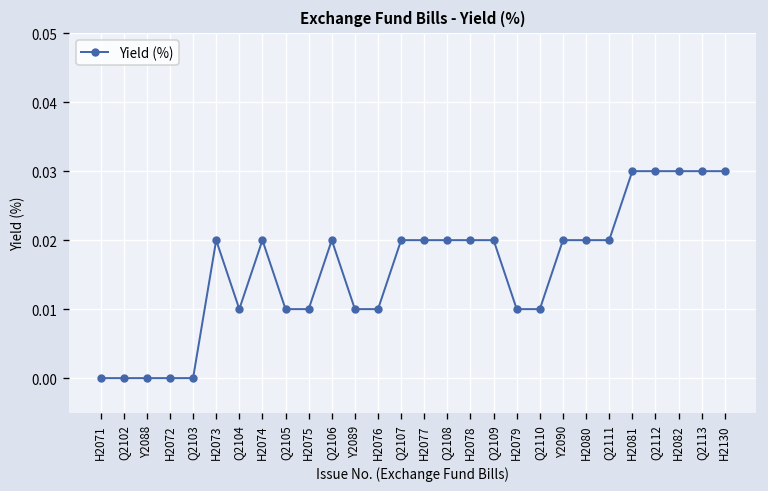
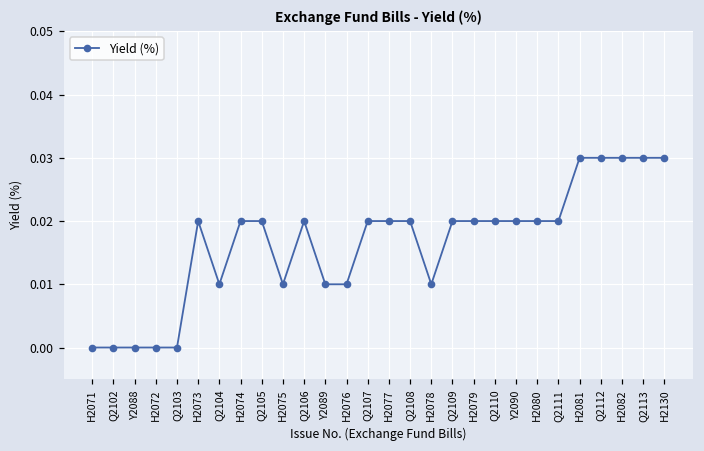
  {
    "H2071": 0.00,
    "Q2102": 0.00,
    "Y2088": 0.00,
    "H2072": 0.00,
    "Q2103": 0.00,
    "H2073": 0.02,
    "Q2104": 0.01,
    "H2074": 0.02,
-   "Q2105": 0.01,
+   "Q2105": 0.02,
    "H2075": 0.01,
    "Q2106": 0.02,
    "Y2089": 0.01,
    "H2076": 0.01,
    "Q2107": 0.02,
    "H2077": 0.02,
    "Q2108": 0.02,
-   "H2078": 0.02,
+   "H2078": 0.01,
    "Q2109": 0.02,
-   "H2079": 0.01,
-   "Q2110": 0.01,
+   "H2079": 0.02,
+   "Q2110": 0.02,
    "Y2090": 0.02,
    "H2080": 0.02,
    "Q2111": 0.02,
    "H2081": 0.03,
    "Q2112": 0.03,
    "H2082": 0.03,
    "Q2113": 0.03,
    "H2130": 0.03
  }
